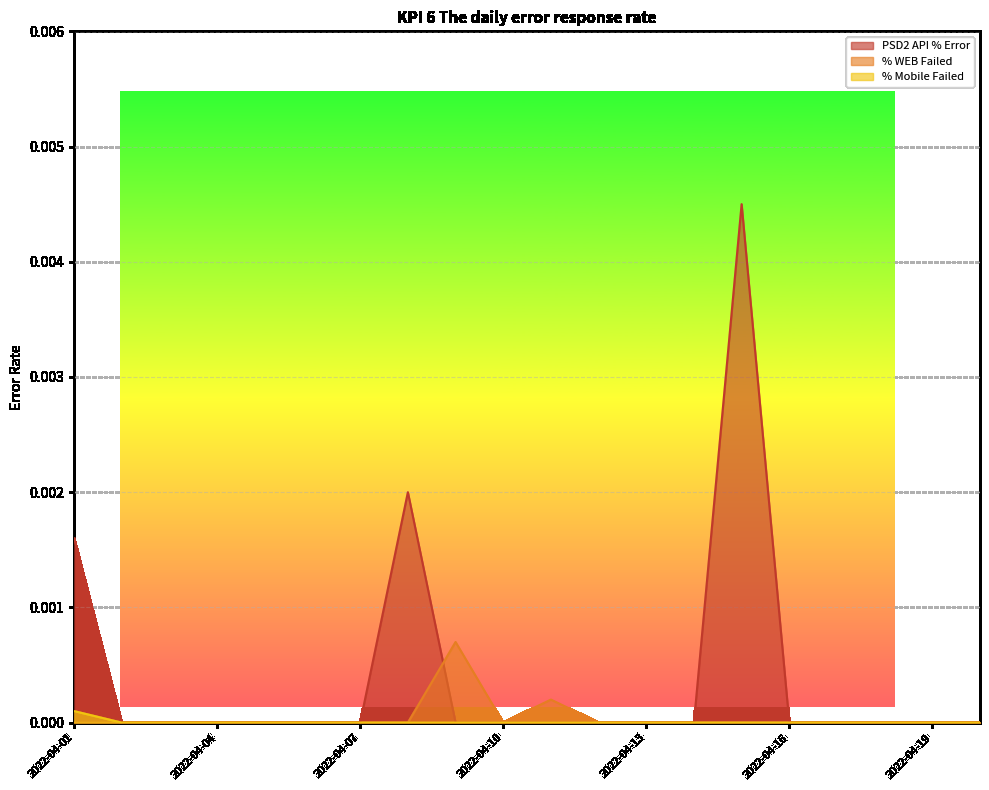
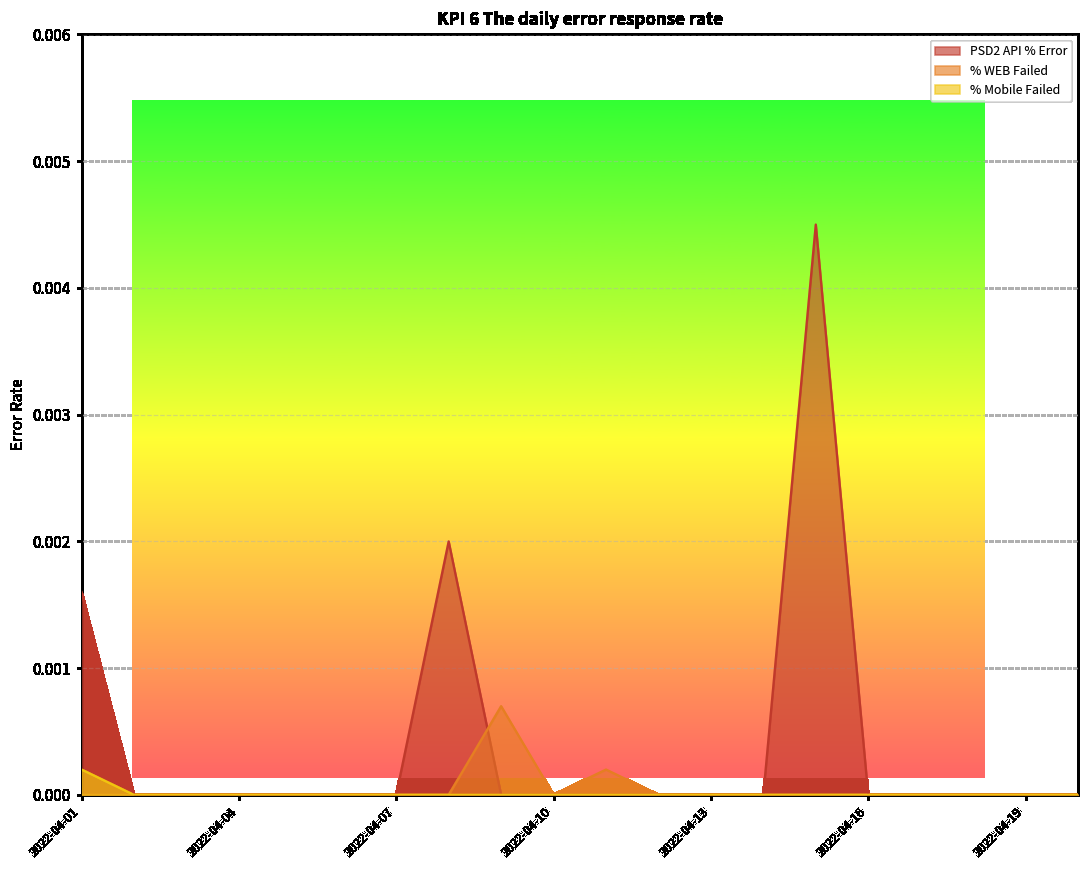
  {
    "PSD2 API % Error": {
      "2022-04-01": 0.0016
    },
    "% WEB Failed": {
      "2022-04-01": 0.0000
    },
    "% Mobile Failed": {
-     "2022-04-01": 0.0001
+     "2022-04-01": 0.0002
    }
  }
